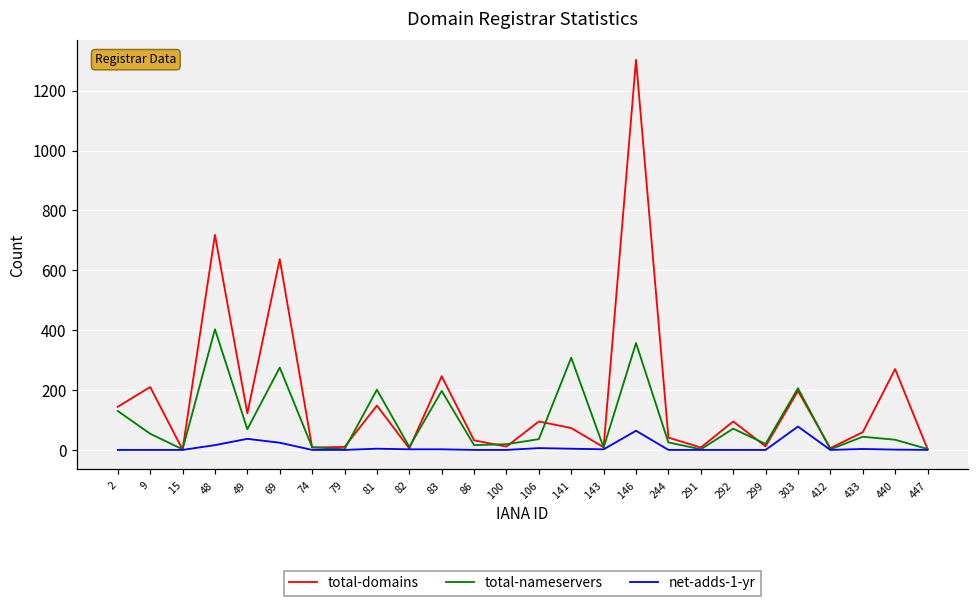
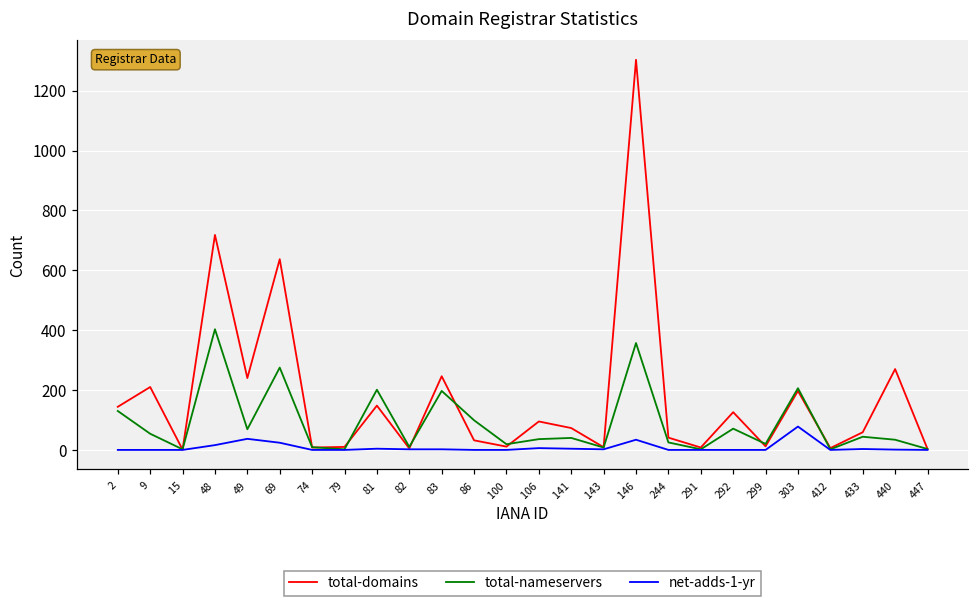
  {
    "total-domains": {
      "2": 140,
      "9": 210,
      "48": 720,
-     "49": 120,
+     "49": 240,
      "69": 640,
      "81": 150,
      "83": 250,
      "86": 30,
      "106": 100,
      "141": 70,
      "146": 1300,
      "244": 40,
-     "292": 100,
+     "292": 130,
      "433": 60,
      "440": 270
    },
    "total-nameservers": {
      "2": 130,
      "9": 50,
      "48": 400,
      "49": 70,
      "69": 280,
      "81": 200,
      "83": 200,
-     "86": 20,
+     "86": 100,
      "106": 40,
-     "141": 310,
+     "141": 40,
      "146": 360,
      "244": 30,
      "292": 70,
      "433": 40,
      "440": 30
    },
    "net-adds-1-yr": {
      "2": 0,
      "9": 0,
      "48": 20,
      "49": 40,
      "69": 20,
      "81": 0,
      "83": 0,
      "86": 0,
      "100": 0,
      "106": 10,
      "141": 0,
-     "146": 60,
+     "146": 30,
      "244": 0,
      "292": 0,
      "299": 0,
      "303": 80,
      "433": 0,
      "440": 0
    }
  }
